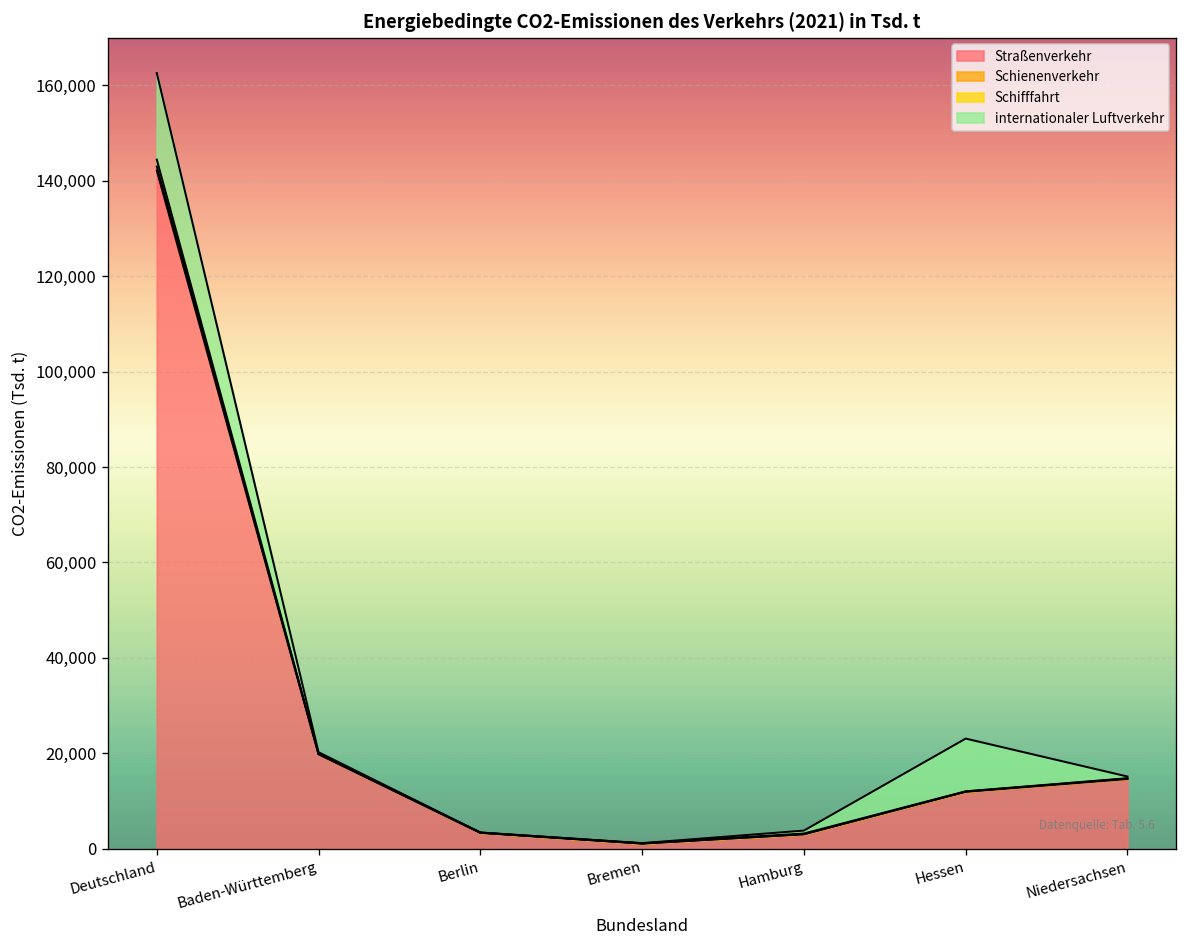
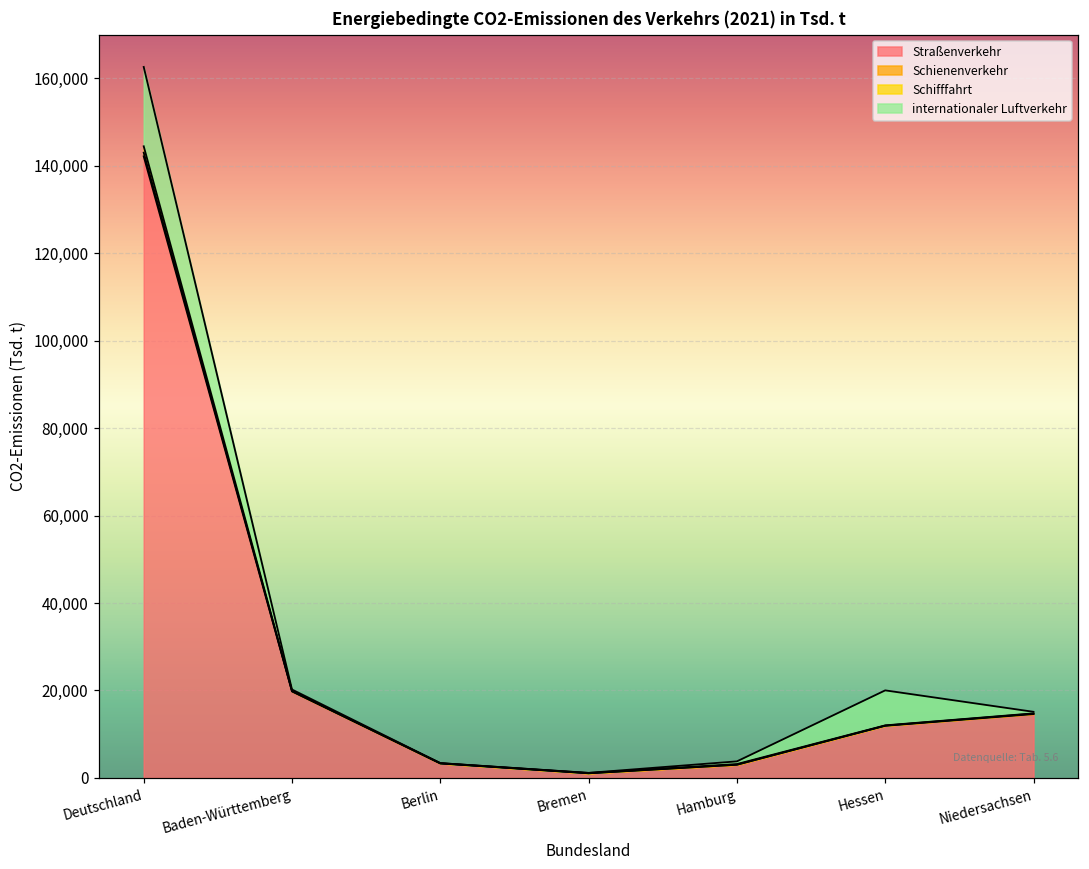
  {
    "Straßenverkehr": {
      "Deutschland": "142,000"
    },
    "internationaler Luftverkehr": {
      "Deutschland": "18,000",
-     "Hessen": "11,000"
+     "Hessen": "8,000"
    }
  }
